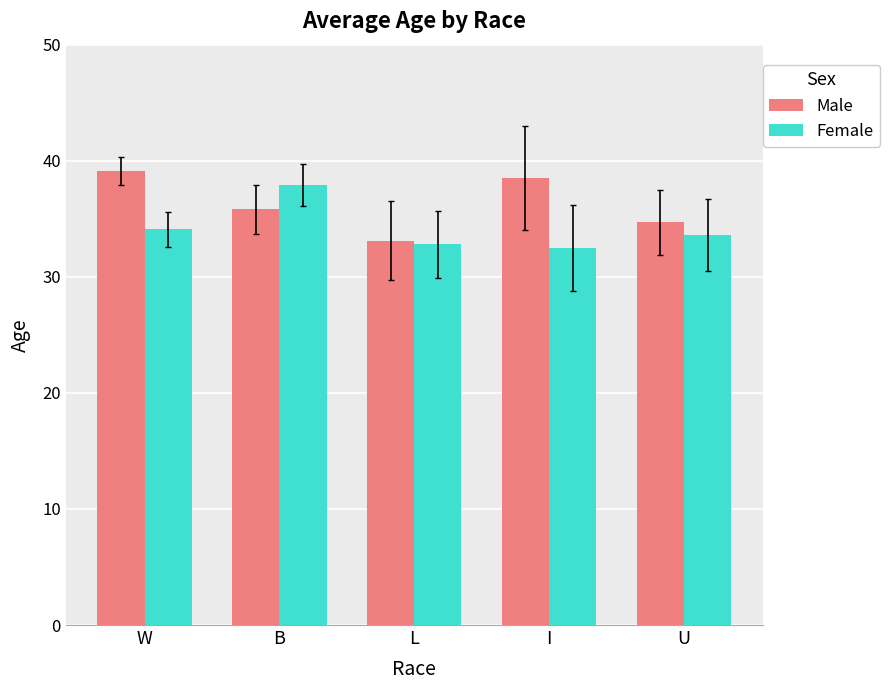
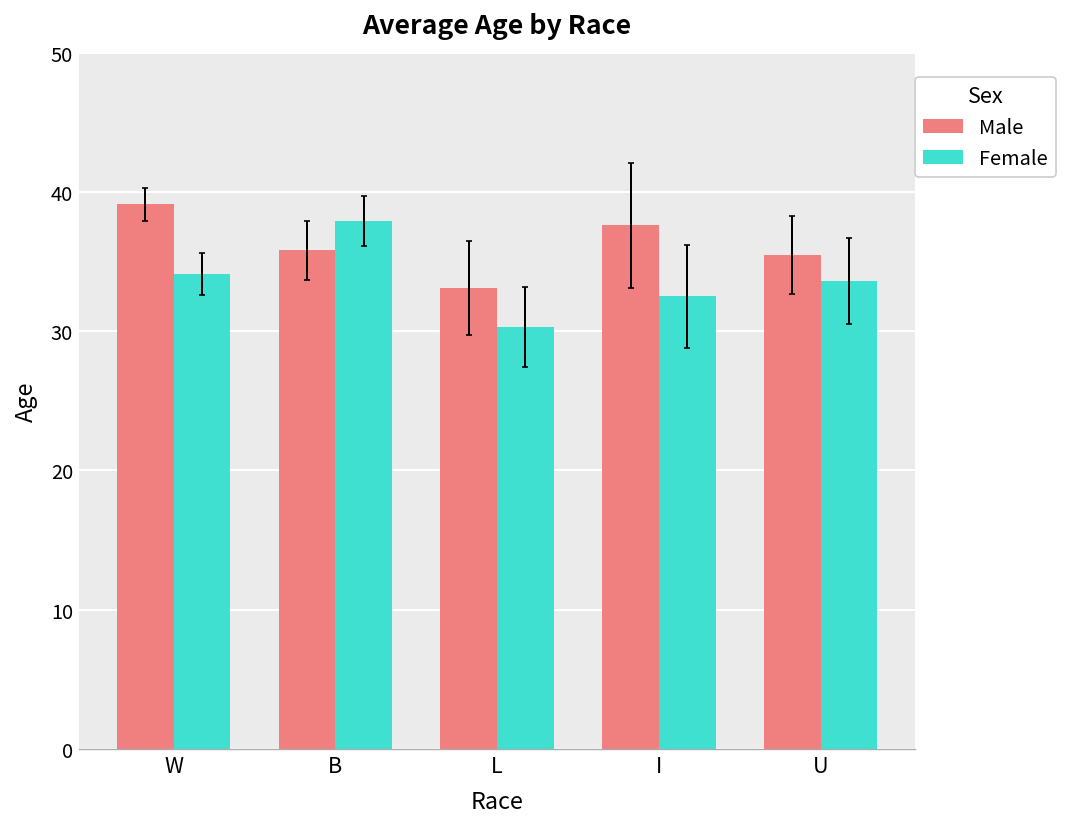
  {
    "Male": {
      "W": 39.1,
      "B": 35.8,
      "L": 33.1,
-     "I": 38.5,
-     "U": 34.7
+     "I": 37.6,
+     "U": 35.5
    },
    "Female": {
      "W": 34.1,
      "B": 37.9,
-     "L": 32.8,
+     "L": 30.3,
      "I": 32.5,
      "U": 33.6
    }
  }
